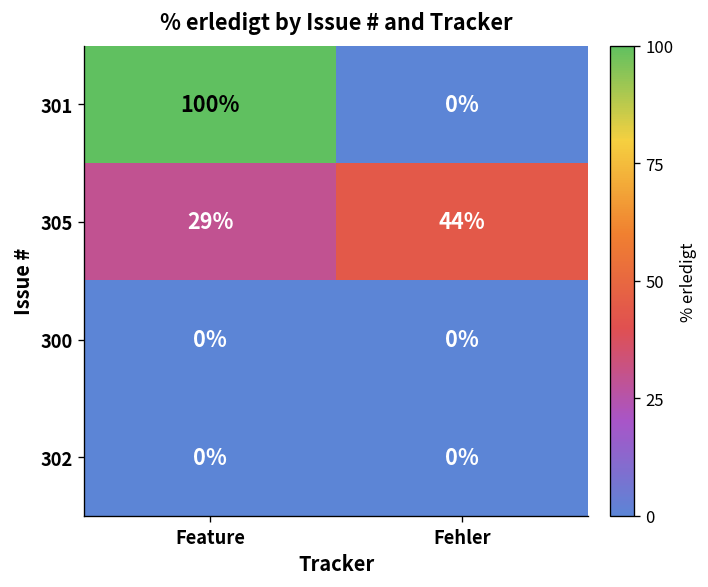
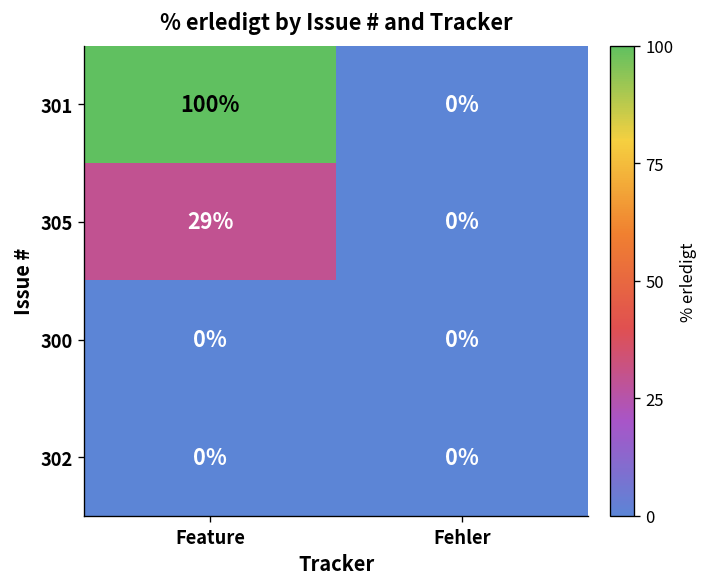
  {
    "301": {
      "Feature": "100%",
      "Fehler": "0%"
    },
    "305": {
      "Feature": "29%",
-     "Fehler": "44%"
+     "Fehler": "0%"
    },
    "300": {
      "Feature": "0%",
      "Fehler": "0%"
    },
    "302": {
      "Feature": "0%",
      "Fehler": "0%"
    }
  }
